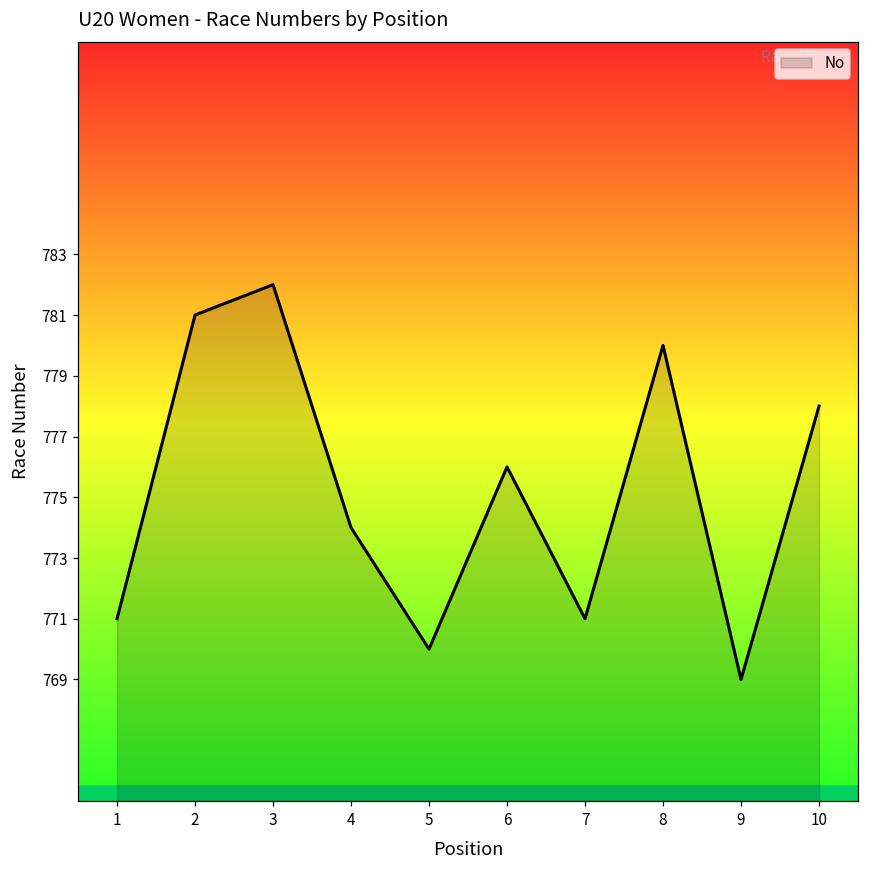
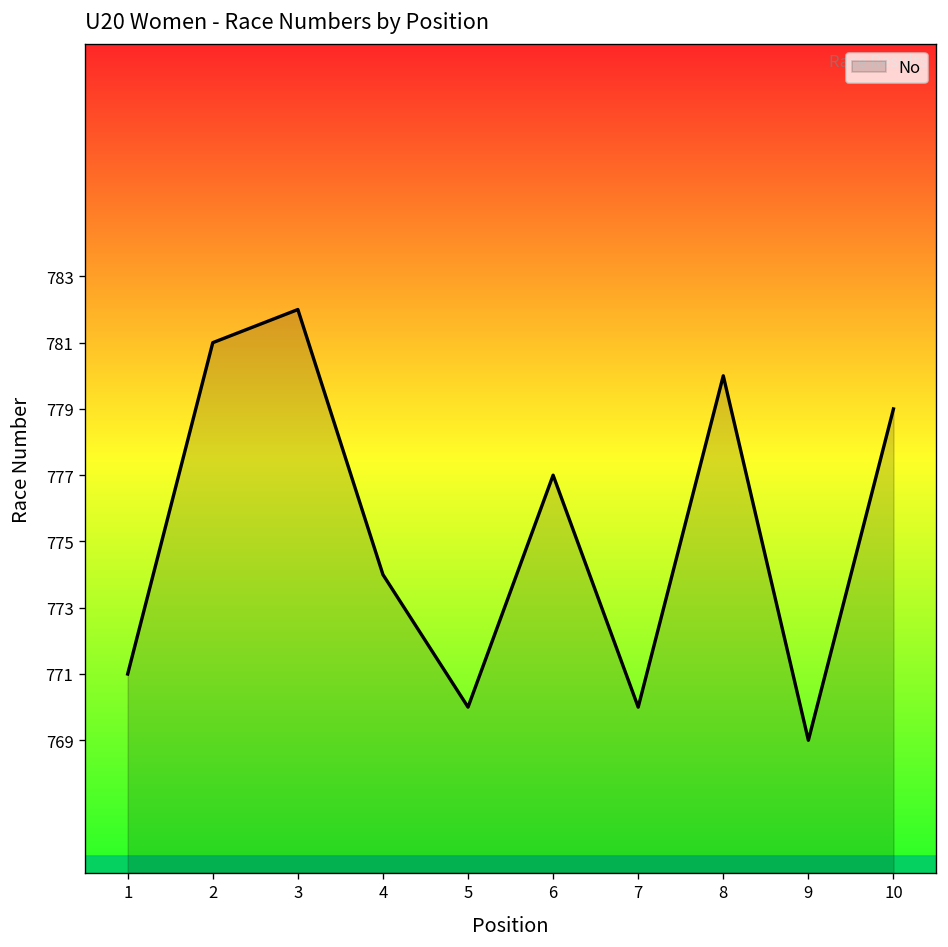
  {
    "1": 771,
    "2": 781,
    "3": 782,
    "4": 774,
    "5": 770,
-   "6": 776,
-   "7": 771,
+   "6": 777,
+   "7": 770,
    "8": 780,
    "9": 769,
-   "10": 778
+   "10": 779
  }
